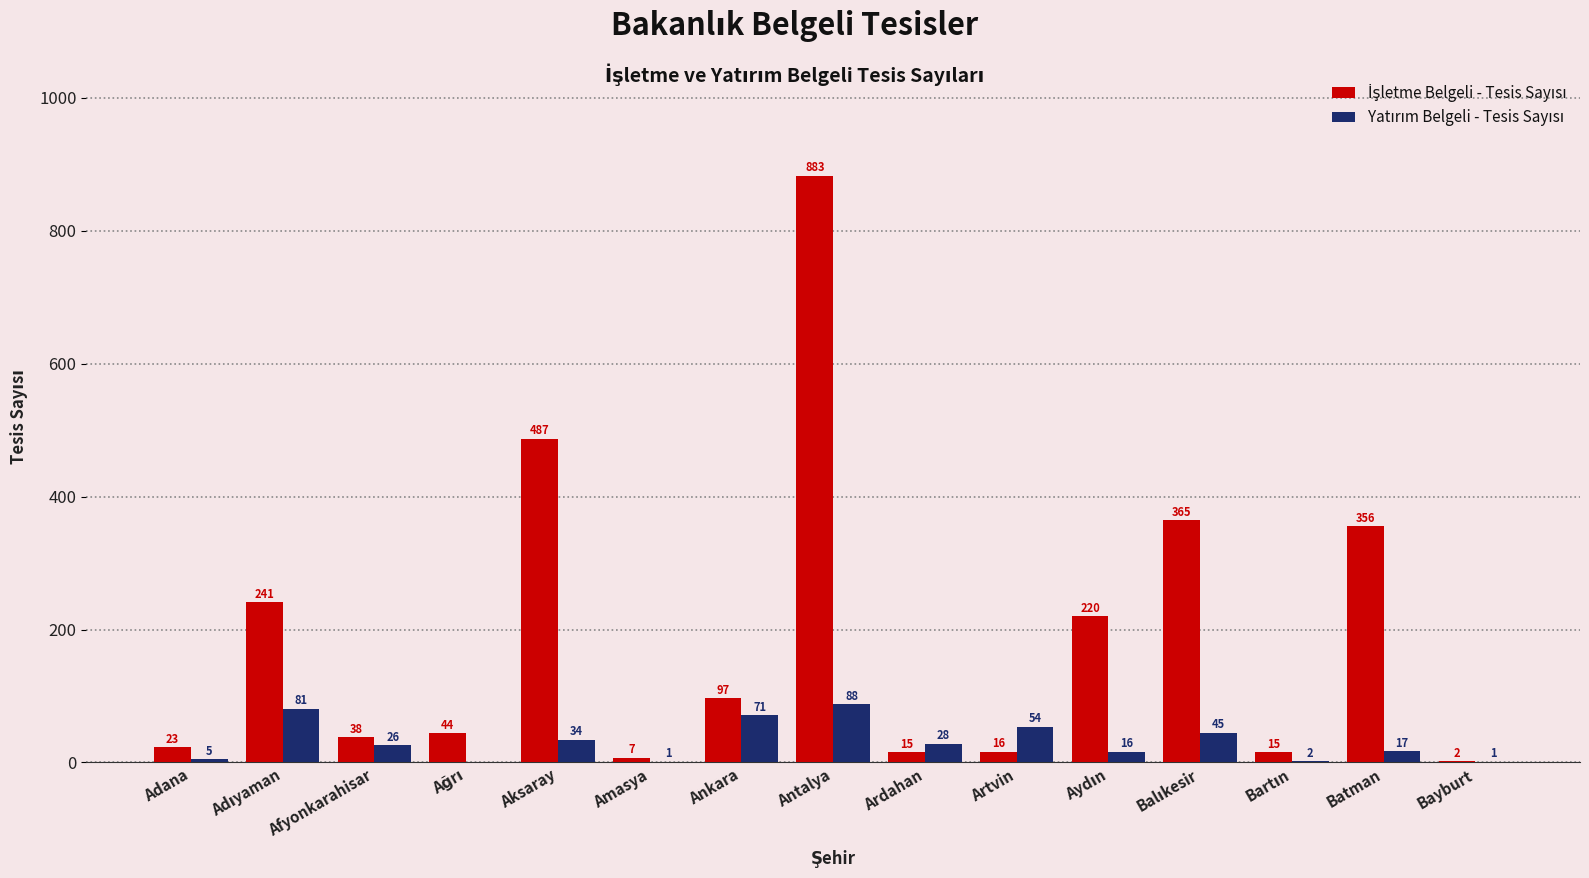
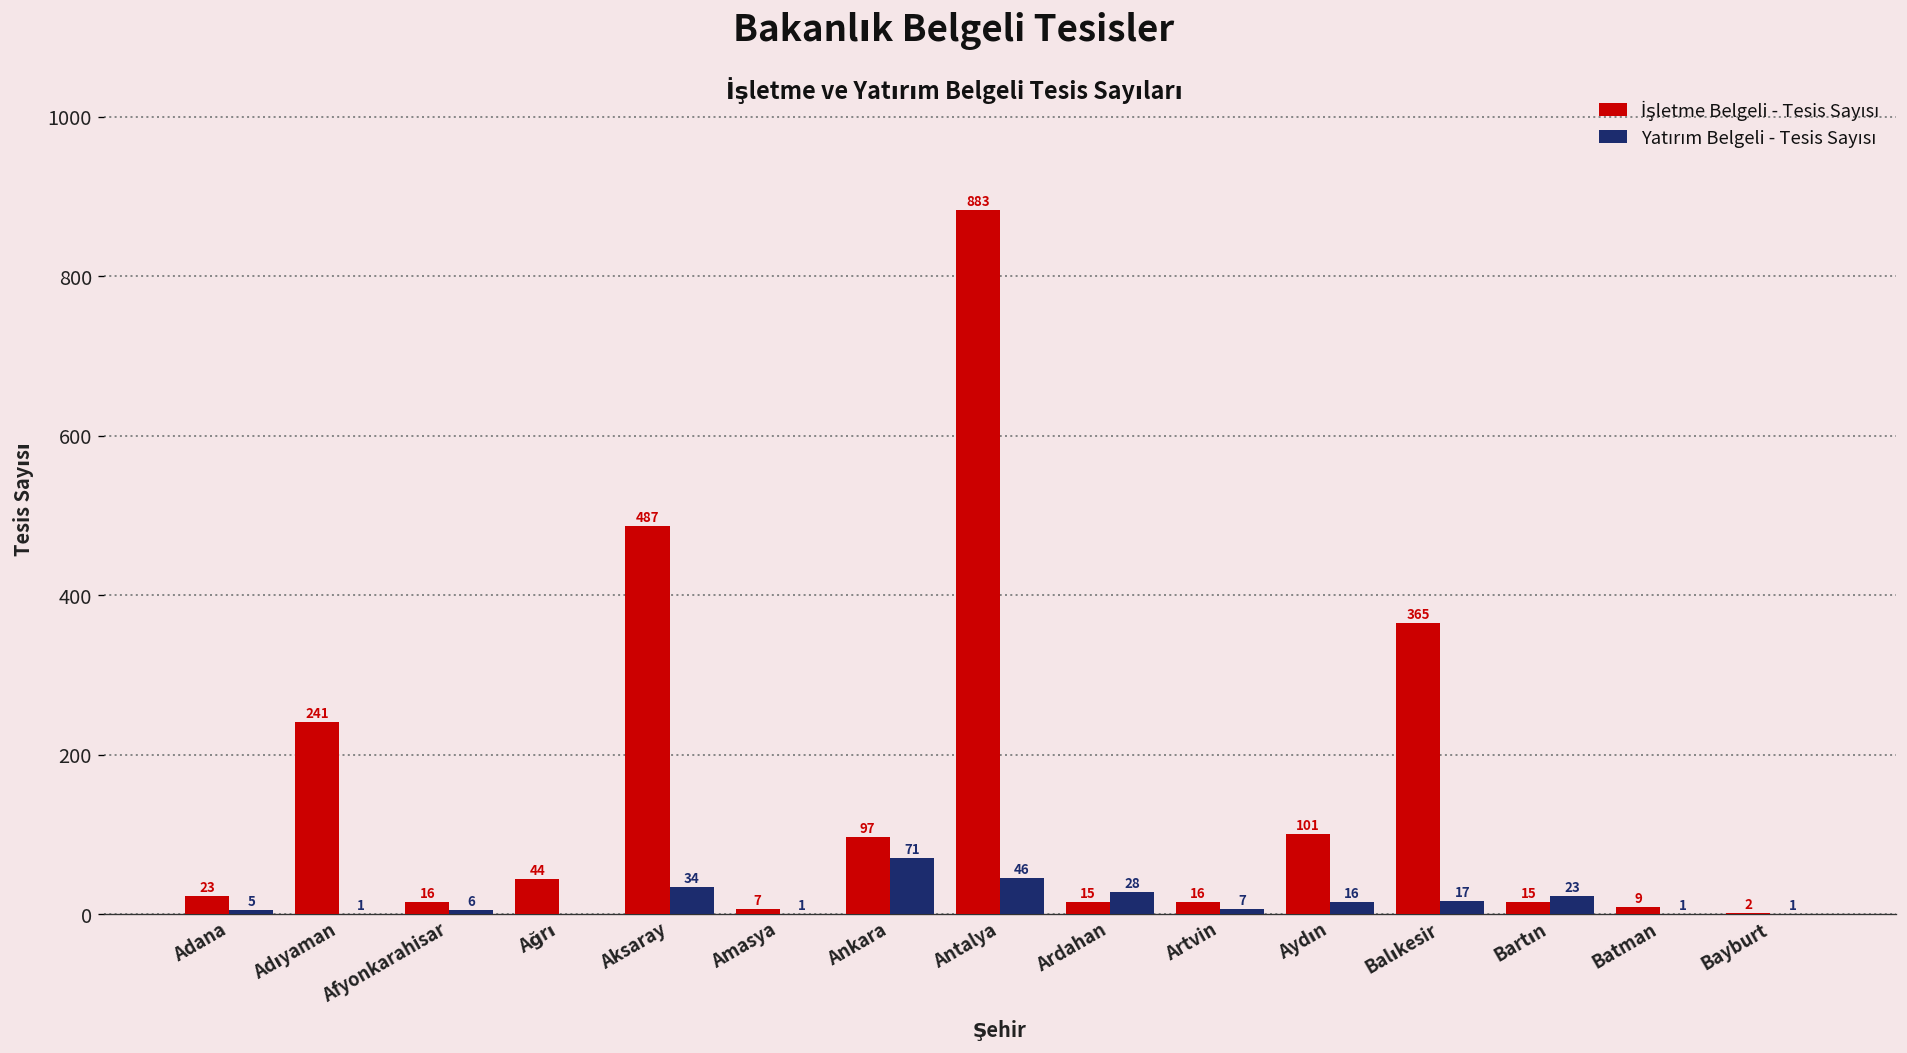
  {
    "İşletme Belgeli - Tesis Sayısı": {
      "Adana": 23,
      "Adıyaman": 241,
-     "Afyonkarahisar": 38,
+     "Afyonkarahisar": 16,
      "Ağrı": 44,
      "Aksaray": 487,
      "Amasya": 7,
      "Ankara": 97,
      "Antalya": 883,
      "Ardahan": 15,
      "Artvin": 16,
-     "Aydın": 220,
+     "Aydın": 101,
      "Balıkesir": 365,
      "Bartın": 15,
-     "Batman": 356,
+     "Batman": 9,
      "Bayburt": 2
    },
    "Yatırım Belgeli - Tesis Sayısı": {
      "Adana": 5,
-     "Adıyaman": 81,
-     "Afyonkarahisar": 26,
+     "Adıyaman": 1,
+     "Afyonkarahisar": 6,
      "Aksaray": 34,
      "Amasya": 1,
      "Ankara": 71,
-     "Antalya": 88,
+     "Antalya": 46,
      "Ardahan": 28,
-     "Artvin": 54,
+     "Artvin": 7,
      "Aydın": 16,
-     "Balıkesir": 45,
-     "Bartın": 2,
-     "Batman": 17,
+     "Balıkesir": 17,
+     "Bartın": 23,
+     "Batman": 1,
      "Bayburt": 1
    }
  }
